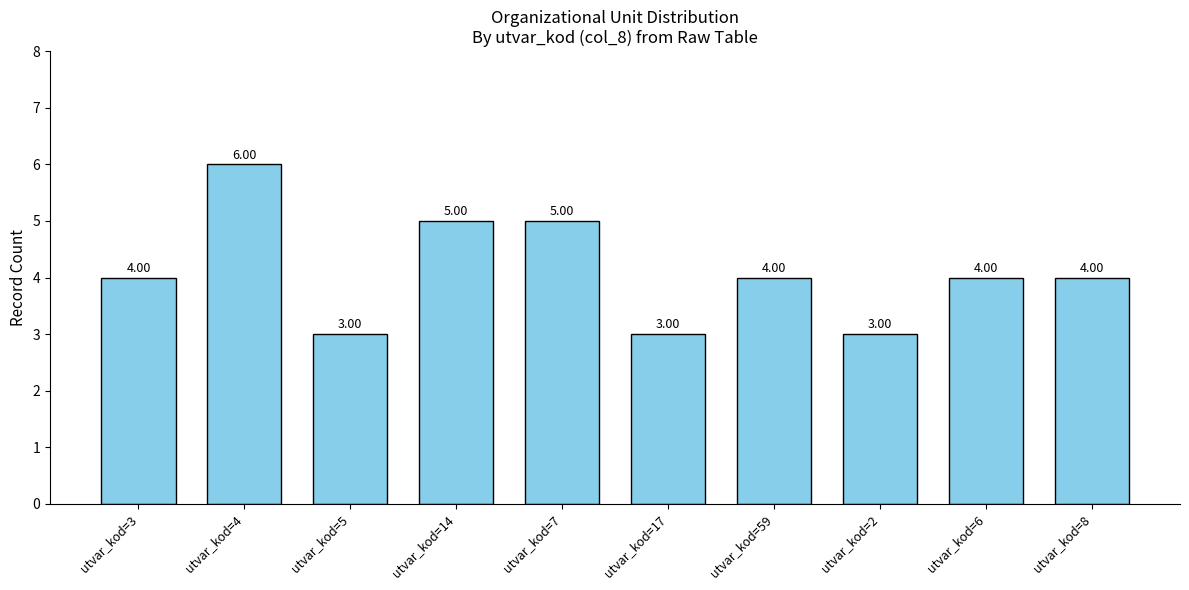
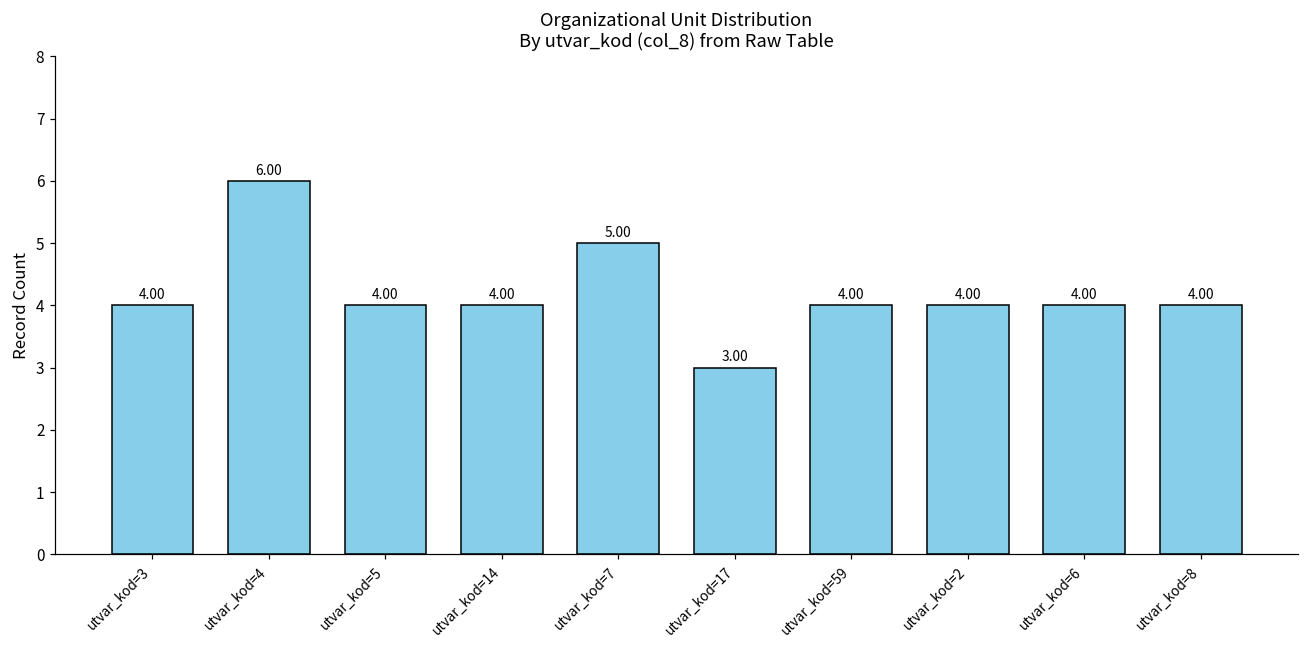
  {
    "utvar_kod=3": 4.00,
    "utvar_kod=4": 6.00,
-   "utvar_kod=5": 3.00,
-   "utvar_kod=14": 5.00,
+   "utvar_kod=5": 4.00,
+   "utvar_kod=14": 4.00,
    "utvar_kod=7": 5.00,
    "utvar_kod=17": 3.00,
    "utvar_kod=59": 4.00,
-   "utvar_kod=2": 3.00,
+   "utvar_kod=2": 4.00,
    "utvar_kod=6": 4.00,
    "utvar_kod=8": 4.00
  }
